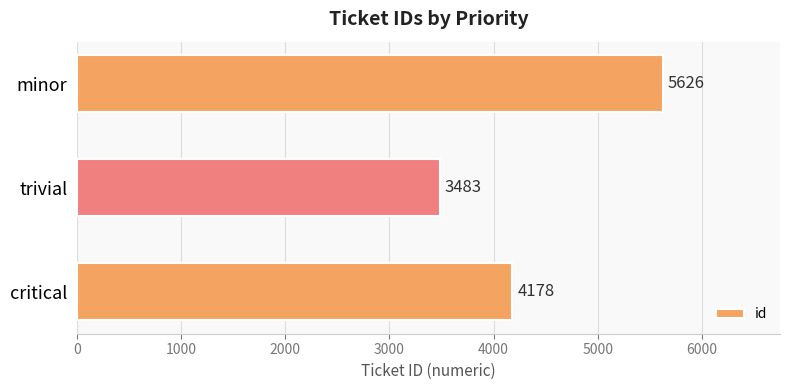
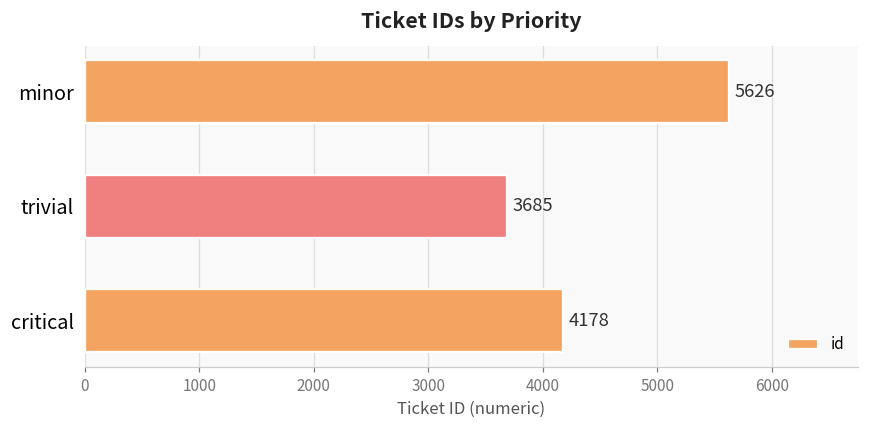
  {
    "minor": 5626,
-   "trivial": 3483,
+   "trivial": 3685,
    "critical": 4178
  }
